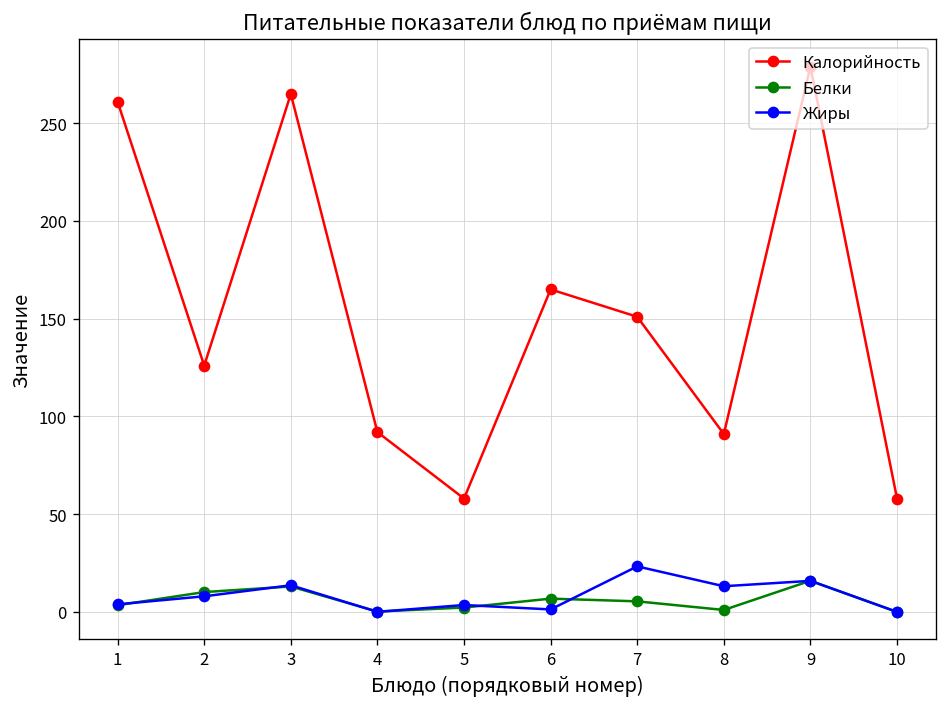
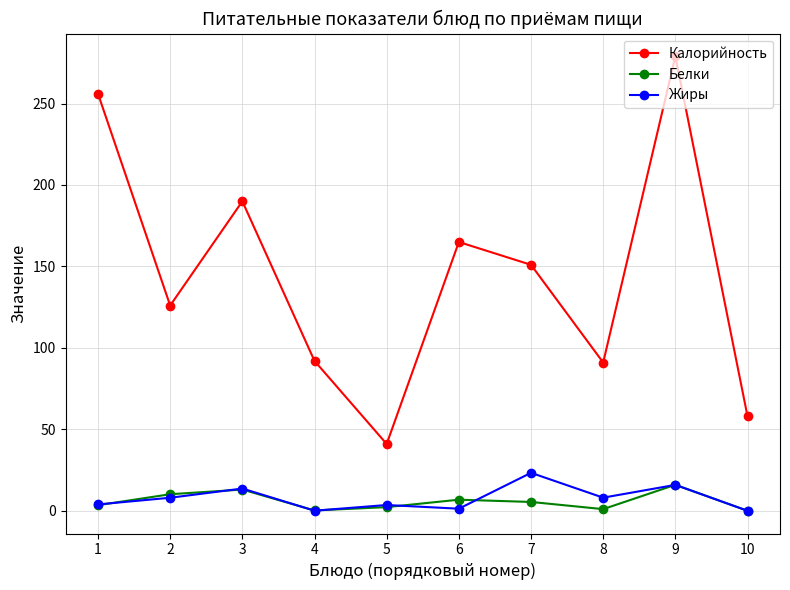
  {
    "Калорийность": {
-     "1": 261,
+     "1": 256,
      "2": 126,
-     "3": 265,
+     "3": 190,
      "4": 92,
-     "5": 58,
+     "5": 41,
      "6": 165,
      "7": 151,
      "8": 91,
      "10": 58
    },
    "Белки": {
      "2": 10,
      "6": 7,
      "7": 5,
      "8": 1
    },
    "Жиры": {
      "2": 8,
      "6": 1,
      "7": 23,
-     "8": 13
+     "8": 8
    }
  }
